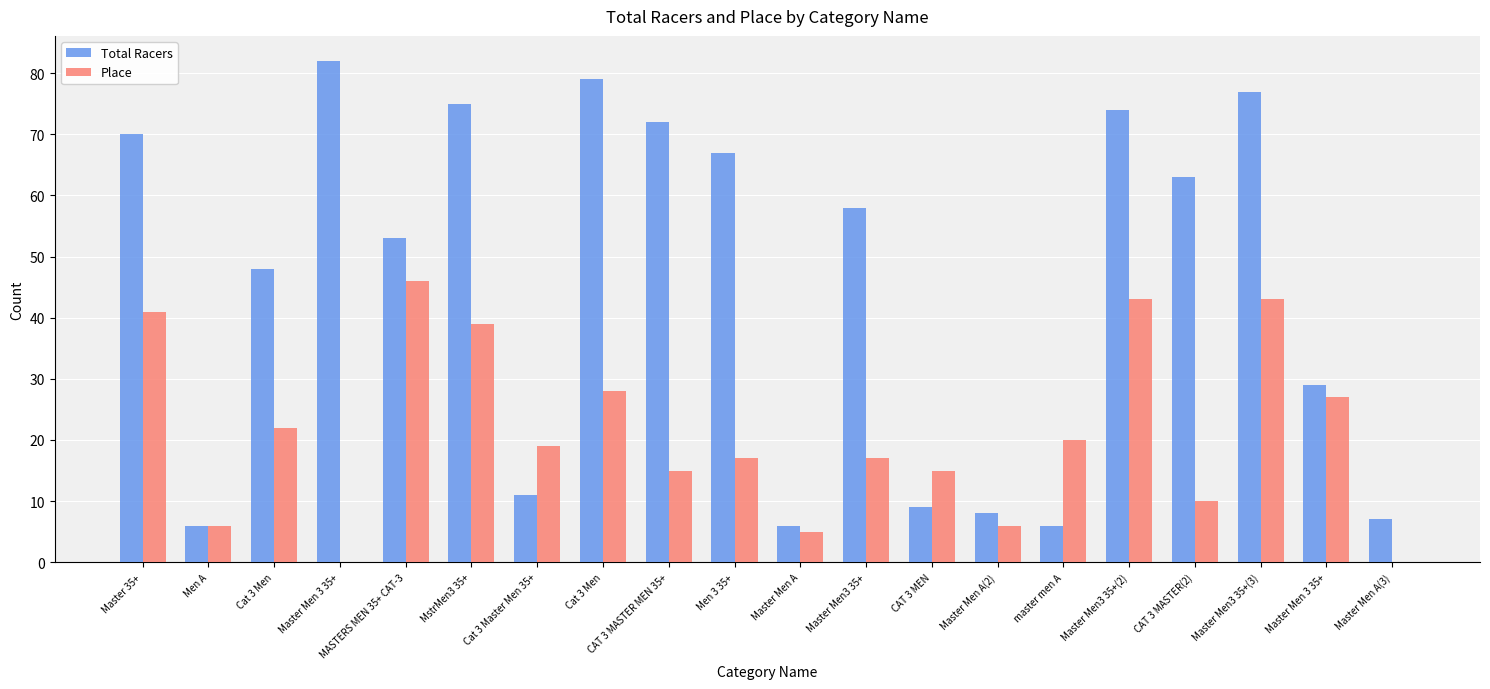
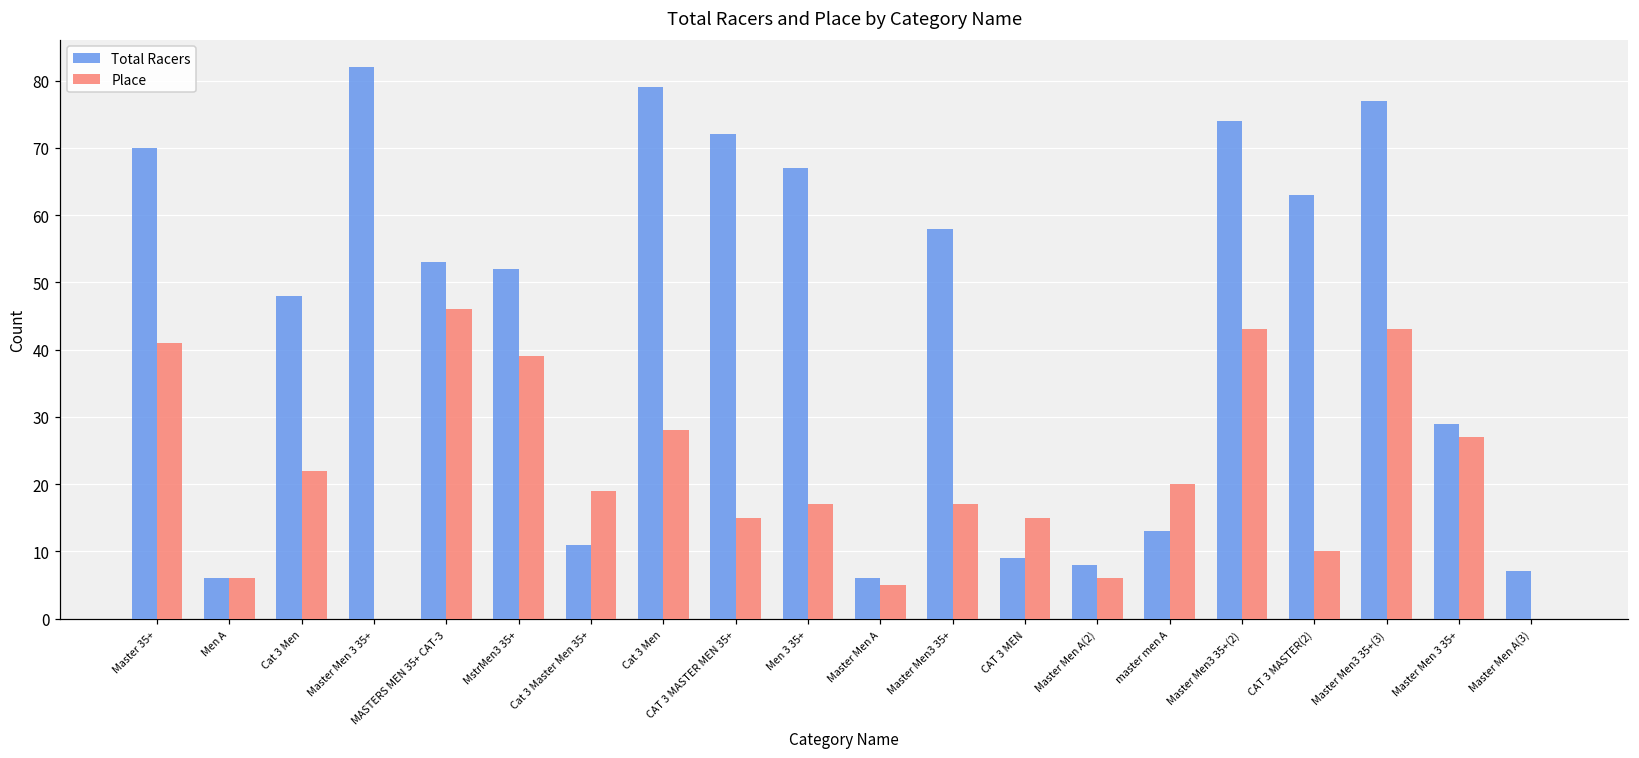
  {
    "Total Racers": {
      "Master 35+": 70,
      "Men A": 6,
      "MASTERS MEN 35+ CAT-3": 53,
-     "MstrMen3 35+": 75,
+     "MstrMen3 35+": 52,
      "Cat 3 Master Men 35+": 11,
      "CAT 3 MASTER MEN 35+": 72,
      "Men 3 35+": 67,
      "Master Men A": 6,
      "Master Men3 35+": 58,
      "CAT 3 MEN": 9,
      "Master Men A(2)": 8,
-     "master men A": 6,
+     "master men A": 13,
      "Master Men3 35+(2)": 74,
      "CAT 3 MASTER(2)": 63,
      "Master Men3 35+(3)": 77,
      "Master Men A(3)": 7
    },
    "Place": {
      "Master 35+": 41,
      "Men A": 6,
      "MASTERS MEN 35+ CAT-3": 46,
      "MstrMen3 35+": 39,
      "Cat 3 Master Men 35+": 19,
      "CAT 3 MASTER MEN 35+": 15,
      "Men 3 35+": 17,
      "Master Men A": 5,
      "Master Men3 35+": 17,
      "CAT 3 MEN": 15,
      "Master Men A(2)": 6,
      "master men A": 20,
      "Master Men3 35+(2)": 43,
      "CAT 3 MASTER(2)": 10,
      "Master Men3 35+(3)": 43,
      "Master Men A(3)": 0
    }
  }
